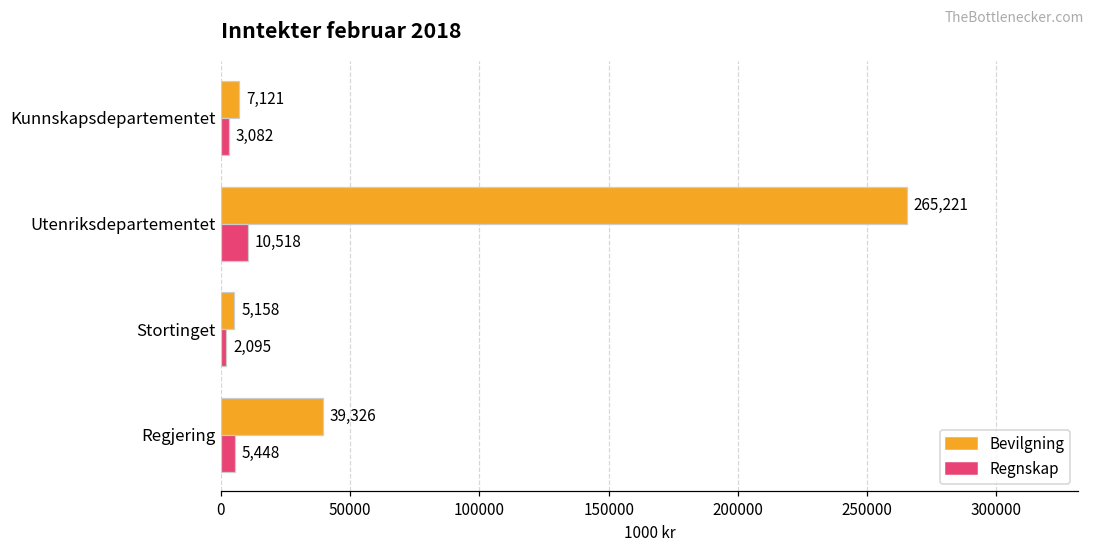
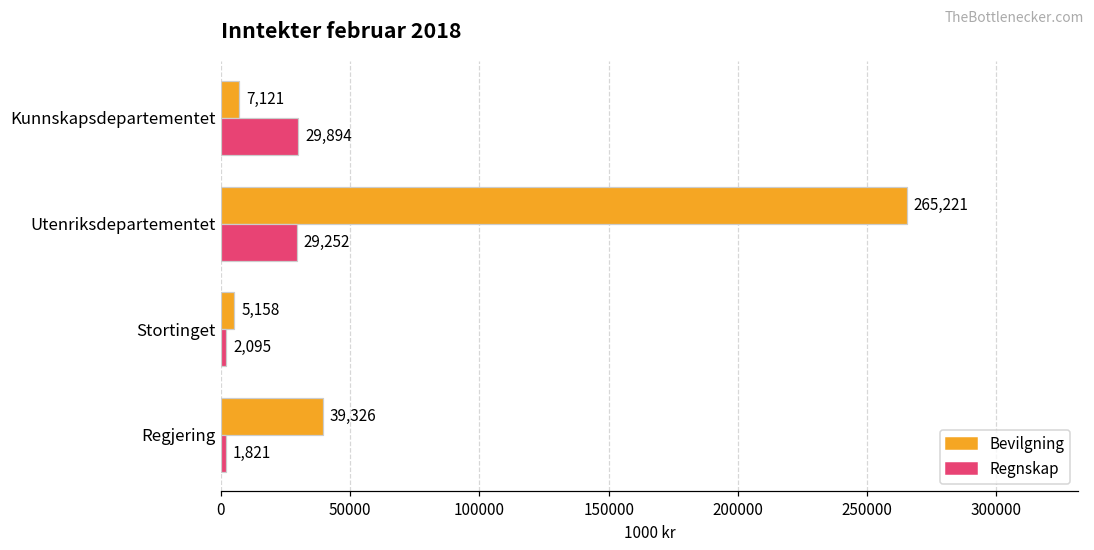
  {
    "Bevilgning": {
      "Kunnskapsdepartementet": "7,121",
      "Utenriksdepartementet": "265,221",
      "Stortinget": "5,158",
      "Regjering": "39,326"
    },
    "Regnskap": {
-     "Kunnskapsdepartementet": "3,082",
-     "Utenriksdepartementet": "10,518",
+     "Kunnskapsdepartementet": "29,894",
+     "Utenriksdepartementet": "29,252",
      "Stortinget": "2,095",
-     "Regjering": "5,448"
+     "Regjering": "1,821"
    }
  }
